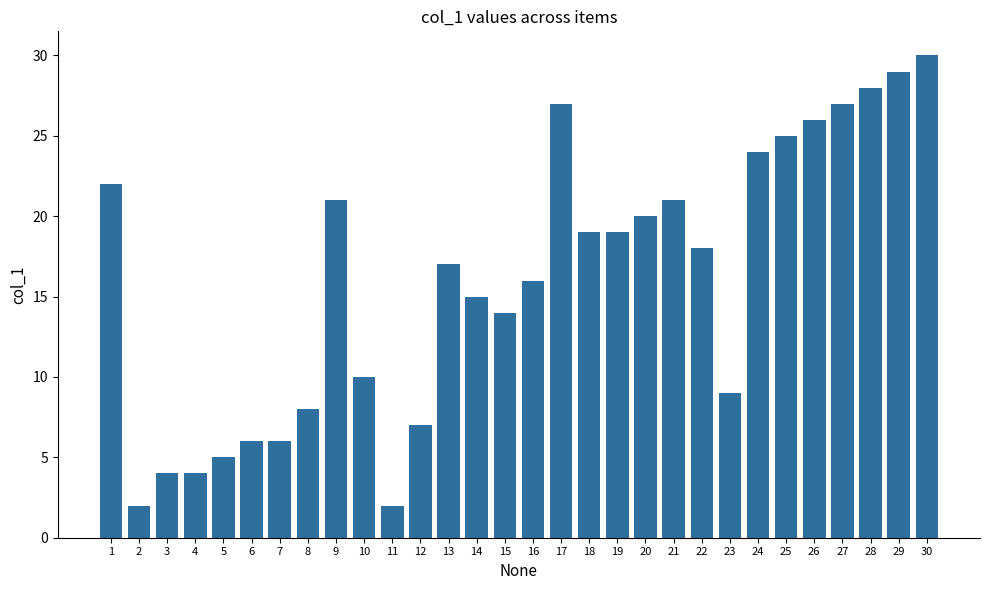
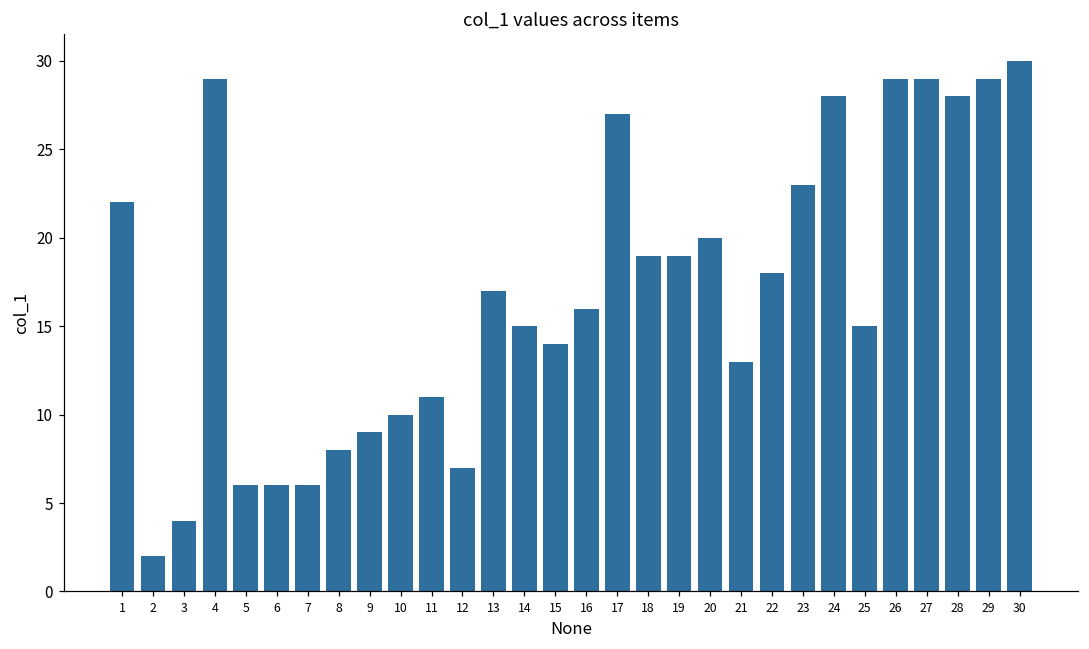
  {
    "1": 22,
    "2": 2,
    "3": 4,
-   "4": 4,
-   "5": 5,
+   "4": 29,
+   "5": 6,
    "6": 6,
    "7": 6,
    "8": 8,
-   "9": 21,
+   "9": 9,
    "10": 10,
-   "11": 2,
+   "11": 11,
    "12": 7,
    "13": 17,
    "14": 15,
    "15": 14,
    "16": 16,
    "17": 27,
    "18": 19,
    "19": 19,
    "20": 20,
-   "21": 21,
+   "21": 13,
    "22": 18,
-   "23": 9,
-   "24": 24,
-   "25": 25,
-   "26": 26,
-   "27": 27,
+   "23": 23,
+   "24": 28,
+   "25": 15,
+   "26": 29,
+   "27": 29,
    "28": 28,
    "29": 29,
    "30": 30
  }
